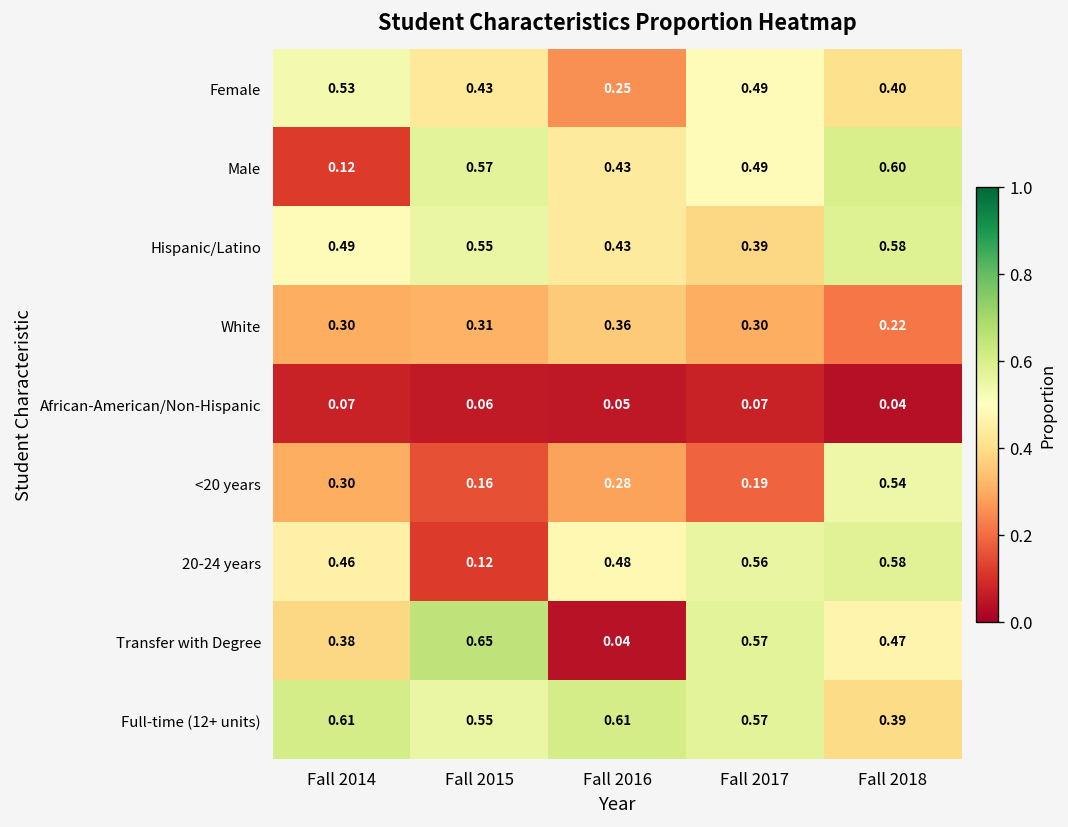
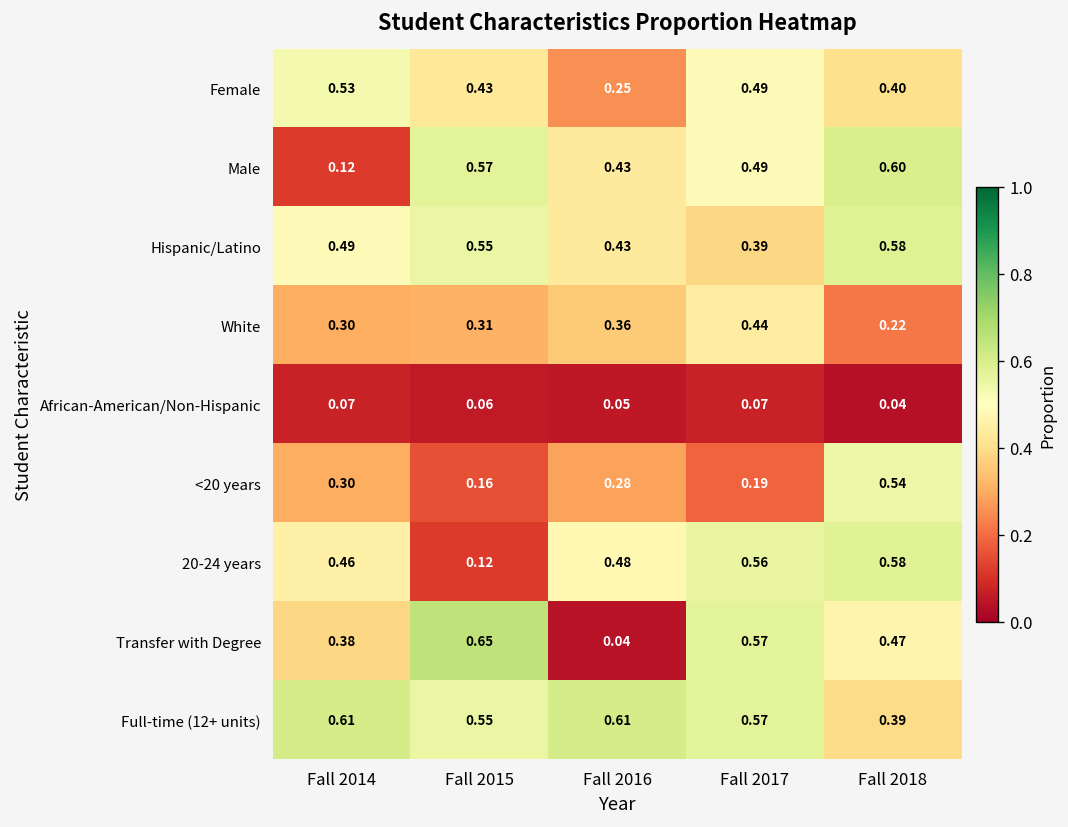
  {
    "Female": {
      "Fall 2014": 0.53,
      "Fall 2015": 0.43,
      "Fall 2016": 0.25,
      "Fall 2017": 0.49,
      "Fall 2018": 0.40
    },
    "Male": {
      "Fall 2014": 0.12,
      "Fall 2015": 0.57,
      "Fall 2016": 0.43,
      "Fall 2017": 0.49,
      "Fall 2018": 0.60
    },
    "Hispanic/Latino": {
      "Fall 2014": 0.49,
      "Fall 2015": 0.55,
      "Fall 2016": 0.43,
      "Fall 2017": 0.39,
      "Fall 2018": 0.58
    },
    "White": {
      "Fall 2014": 0.30,
      "Fall 2015": 0.31,
      "Fall 2016": 0.36,
-     "Fall 2017": 0.30,
+     "Fall 2017": 0.44,
      "Fall 2018": 0.22
    },
    "African-American/Non-Hispanic": {
      "Fall 2014": 0.07,
      "Fall 2015": 0.06,
      "Fall 2016": 0.05,
      "Fall 2017": 0.07,
      "Fall 2018": 0.04
    },
    "<20 years": {
      "Fall 2014": 0.30,
      "Fall 2015": 0.16,
      "Fall 2016": 0.28,
      "Fall 2017": 0.19,
      "Fall 2018": 0.54
    },
    "20-24 years": {
      "Fall 2014": 0.46,
      "Fall 2015": 0.12,
      "Fall 2016": 0.48,
      "Fall 2017": 0.56,
      "Fall 2018": 0.58
    },
    "Transfer with Degree": {
      "Fall 2014": 0.38,
      "Fall 2015": 0.65,
      "Fall 2016": 0.04,
      "Fall 2017": 0.57,
      "Fall 2018": 0.47
    },
    "Full-time (12+ units)": {
      "Fall 2014": 0.61,
      "Fall 2015": 0.55,
      "Fall 2016": 0.61,
      "Fall 2017": 0.57,
      "Fall 2018": 0.39
    }
  }
